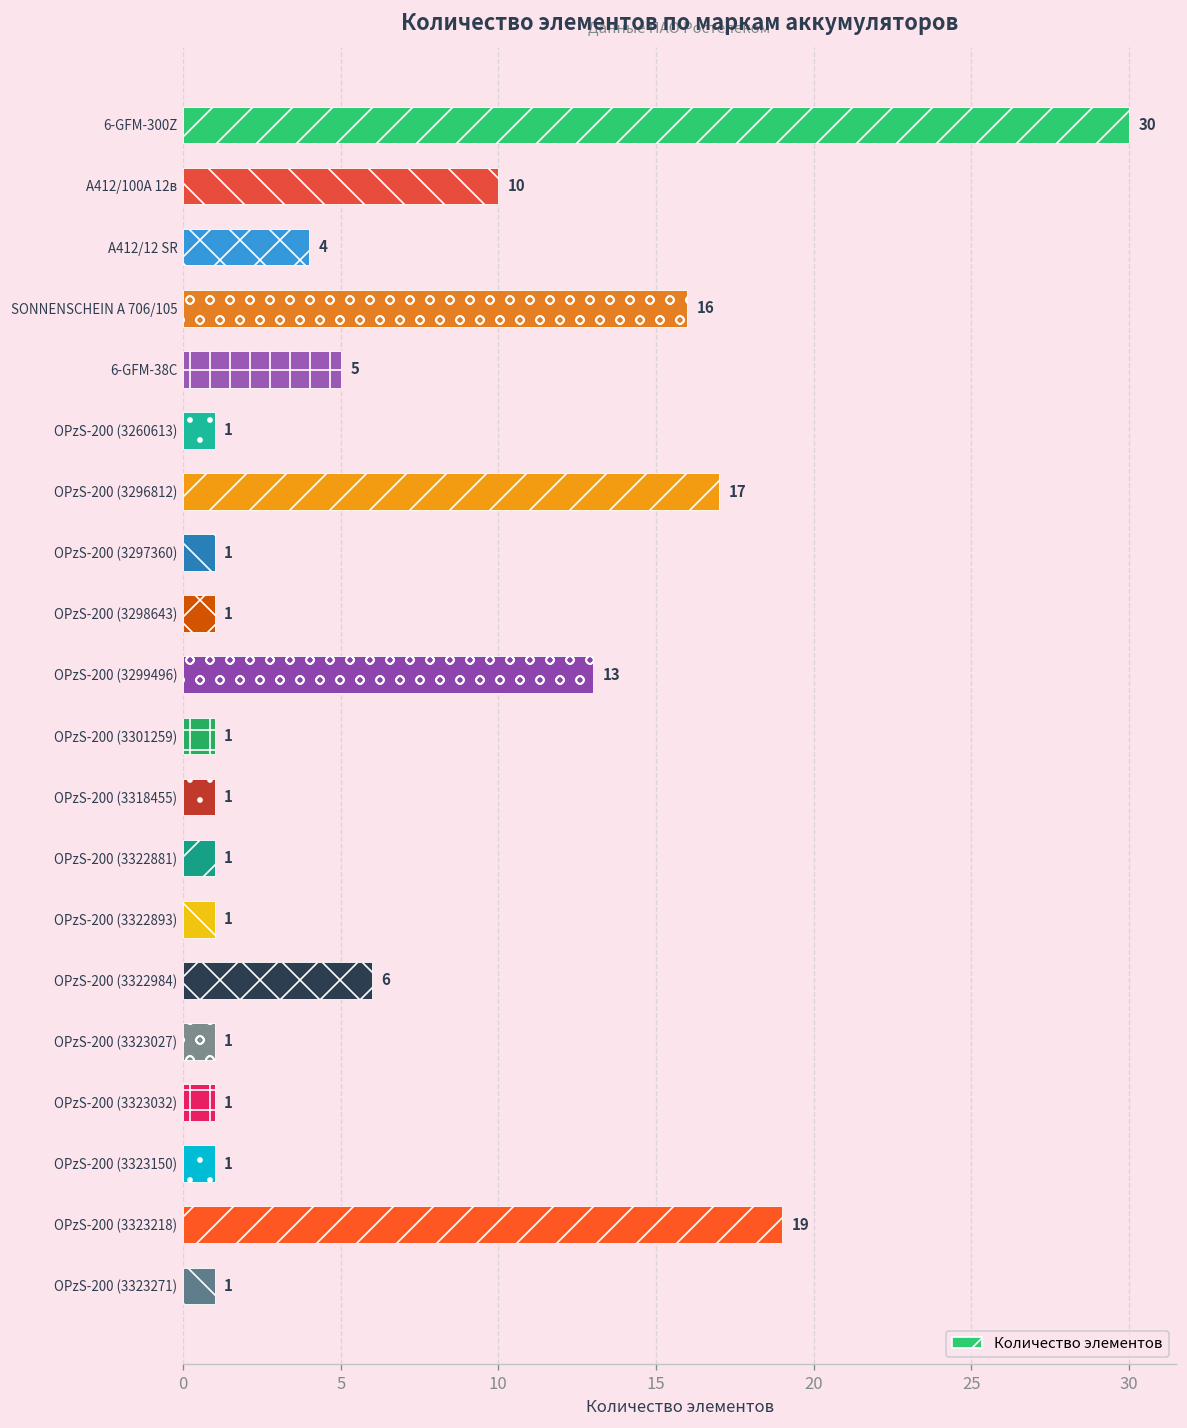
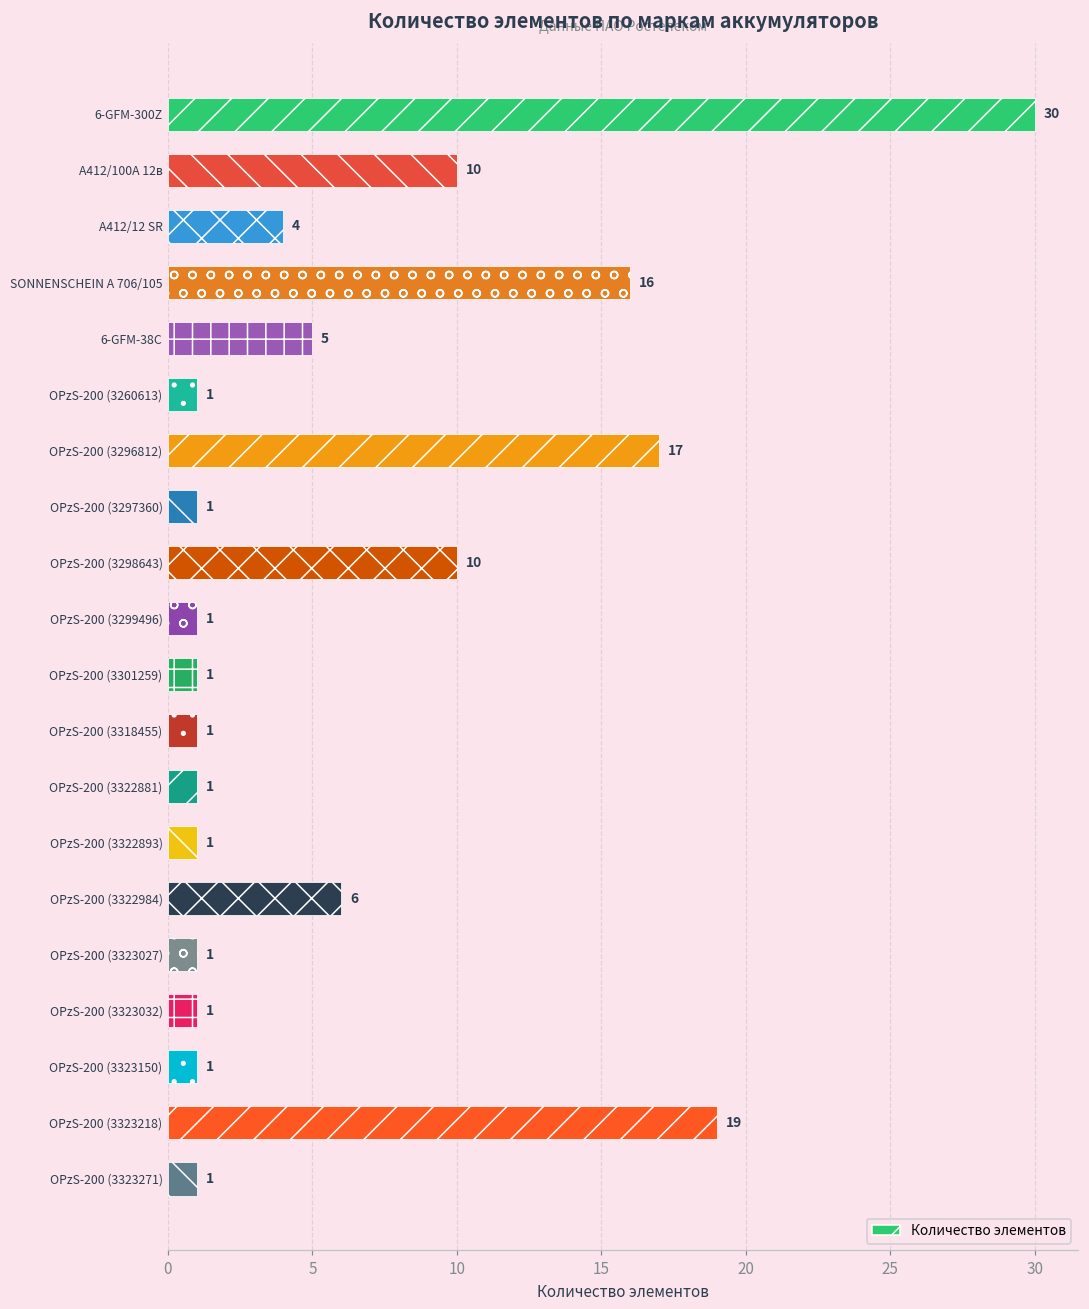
  {
    "6-GFM-300Z": 30,
    "А412/100А 12в": 10,
    "A412/12 SR": 4,
    "SONNENSCHEIN A 706/105": 16,
    "6-GFM-38C": 5,
    "OPzS-200 (3260613)": 1,
    "OPzS-200 (3296812)": 17,
    "OPzS-200 (3297360)": 1,
-   "OPzS-200 (3298643)": 1,
-   "OPzS-200 (3299496)": 13,
+   "OPzS-200 (3298643)": 10,
+   "OPzS-200 (3299496)": 1,
    "OPzS-200 (3301259)": 1,
    "OPzS-200 (3318455)": 1,
    "OPzS-200 (3322881)": 1,
    "OPzS-200 (3322893)": 1,
    "OPzS-200 (3322984)": 6,
    "OPzS-200 (3323027)": 1,
    "OPzS-200 (3323032)": 1,
    "OPzS-200 (3323150)": 1,
    "OPzS-200 (3323218)": 19,
    "OPzS-200 (3323271)": 1
  }
